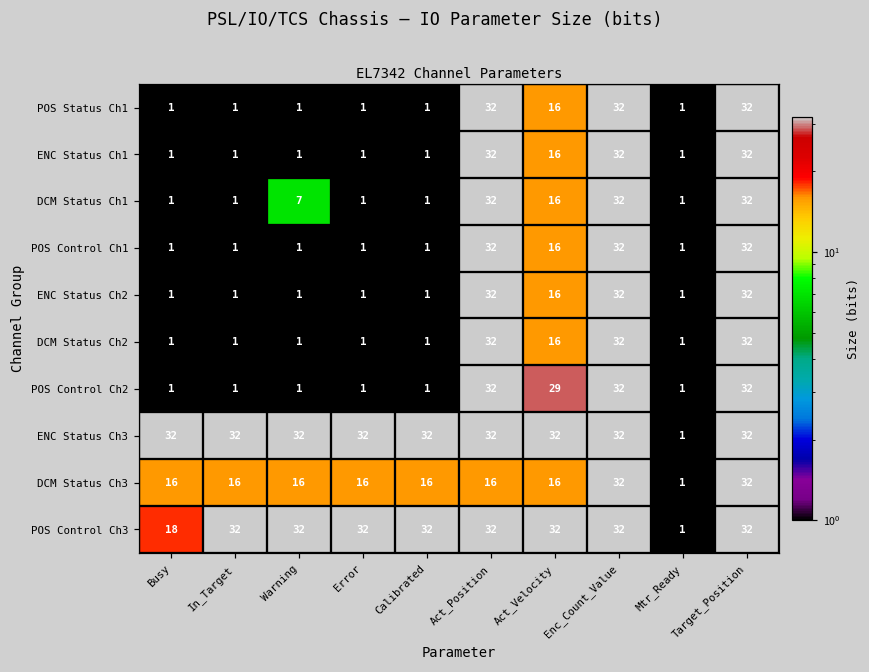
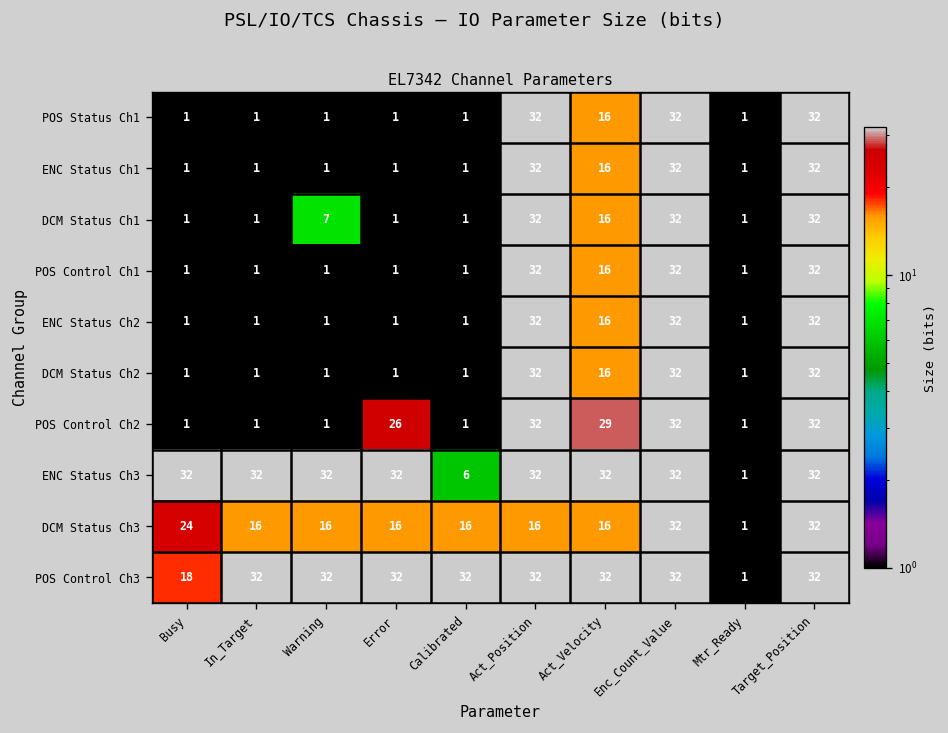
  {
    "POS Status Ch1": {
      "Busy": 1,
      "In_Target": 1,
      "Warning": 1,
      "Error": 1,
      "Calibrated": 1,
      "Act_Position": 32,
      "Act_Velocity": 16,
      "Enc_Count_Value": 32,
      "Mtr_Ready": 1,
      "Target_Position": 32
    },
    "ENC Status Ch1": {
      "Busy": 1,
      "In_Target": 1,
      "Warning": 1,
      "Error": 1,
      "Calibrated": 1,
      "Act_Position": 32,
      "Act_Velocity": 16,
      "Enc_Count_Value": 32,
      "Mtr_Ready": 1,
      "Target_Position": 32
    },
    "DCM Status Ch1": {
      "Busy": 1,
      "In_Target": 1,
      "Warning": 7,
      "Error": 1,
      "Calibrated": 1,
      "Act_Position": 32,
      "Act_Velocity": 16,
      "Enc_Count_Value": 32,
      "Mtr_Ready": 1,
      "Target_Position": 32
    },
    "POS Control Ch1": {
      "Busy": 1,
      "In_Target": 1,
      "Warning": 1,
      "Error": 1,
      "Calibrated": 1,
      "Act_Position": 32,
      "Act_Velocity": 16,
      "Enc_Count_Value": 32,
      "Mtr_Ready": 1,
      "Target_Position": 32
    },
    "ENC Status Ch2": {
      "Busy": 1,
      "In_Target": 1,
      "Warning": 1,
      "Error": 1,
      "Calibrated": 1,
      "Act_Position": 32,
      "Act_Velocity": 16,
      "Enc_Count_Value": 32,
      "Mtr_Ready": 1,
      "Target_Position": 32
    },
    "DCM Status Ch2": {
      "Busy": 1,
      "In_Target": 1,
      "Warning": 1,
      "Error": 1,
      "Calibrated": 1,
      "Act_Position": 32,
      "Act_Velocity": 16,
      "Enc_Count_Value": 32,
      "Mtr_Ready": 1,
      "Target_Position": 32
    },
    "POS Control Ch2": {
      "Busy": 1,
      "In_Target": 1,
      "Warning": 1,
-     "Error": 1,
+     "Error": 26,
      "Calibrated": 1,
      "Act_Position": 32,
      "Act_Velocity": 29,
      "Enc_Count_Value": 32,
      "Mtr_Ready": 1,
      "Target_Position": 32
    },
    "ENC Status Ch3": {
      "Busy": 32,
      "In_Target": 32,
      "Warning": 32,
      "Error": 32,
-     "Calibrated": 32,
+     "Calibrated": 6,
      "Act_Position": 32,
      "Act_Velocity": 32,
      "Enc_Count_Value": 32,
      "Mtr_Ready": 1,
      "Target_Position": 32
    },
    "DCM Status Ch3": {
-     "Busy": 16,
+     "Busy": 24,
      "In_Target": 16,
      "Warning": 16,
      "Error": 16,
      "Calibrated": 16,
      "Act_Position": 16,
      "Act_Velocity": 16,
      "Enc_Count_Value": 32,
      "Mtr_Ready": 1,
      "Target_Position": 32
    },
    "POS Control Ch3": {
      "Busy": 18,
      "In_Target": 32,
      "Warning": 32,
      "Error": 32,
      "Calibrated": 32,
      "Act_Position": 32,
      "Act_Velocity": 32,
      "Enc_Count_Value": 32,
      "Mtr_Ready": 1,
      "Target_Position": 32
    }
  }
